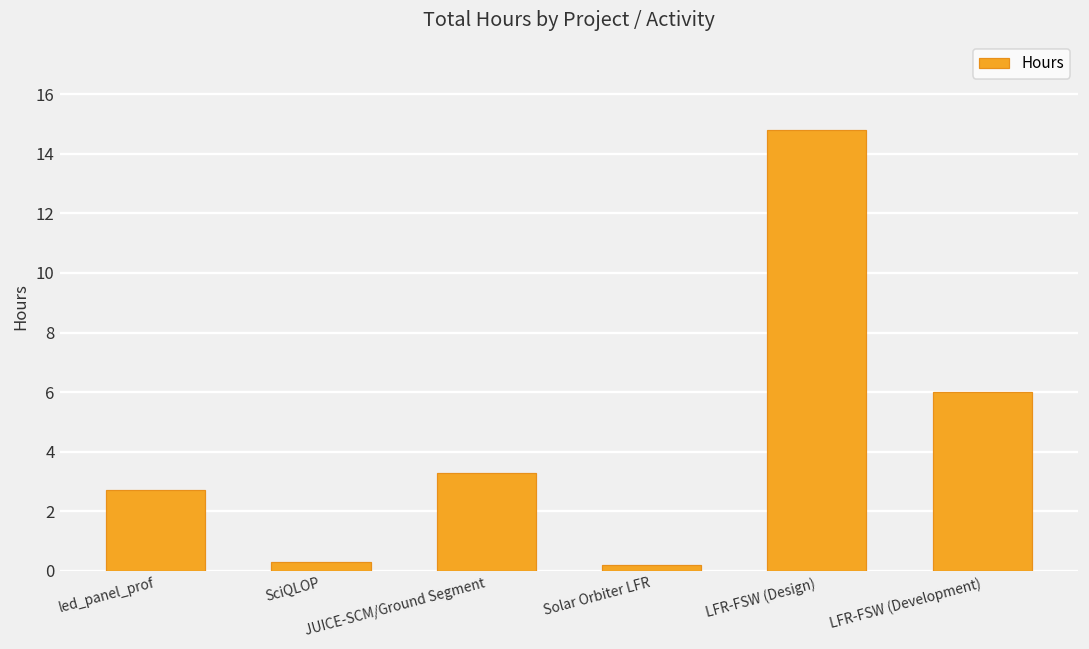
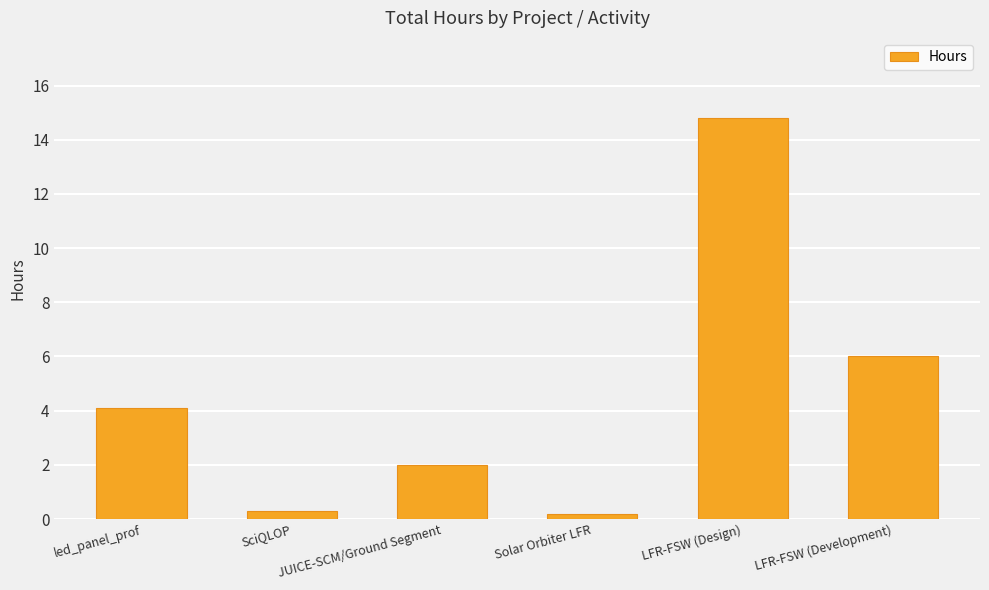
  {
-   "led_panel_prof": 2.7,
+   "led_panel_prof": 4.1,
    "SciQLOP": 0.3,
-   "JUICE-SCM/Ground Segment": 3.3,
+   "JUICE-SCM/Ground Segment": 2.0,
    "Solar Orbiter LFR": 0.2,
    "LFR-FSW (Design)": 14.8,
    "LFR-FSW (Development)": 6.0
  }
